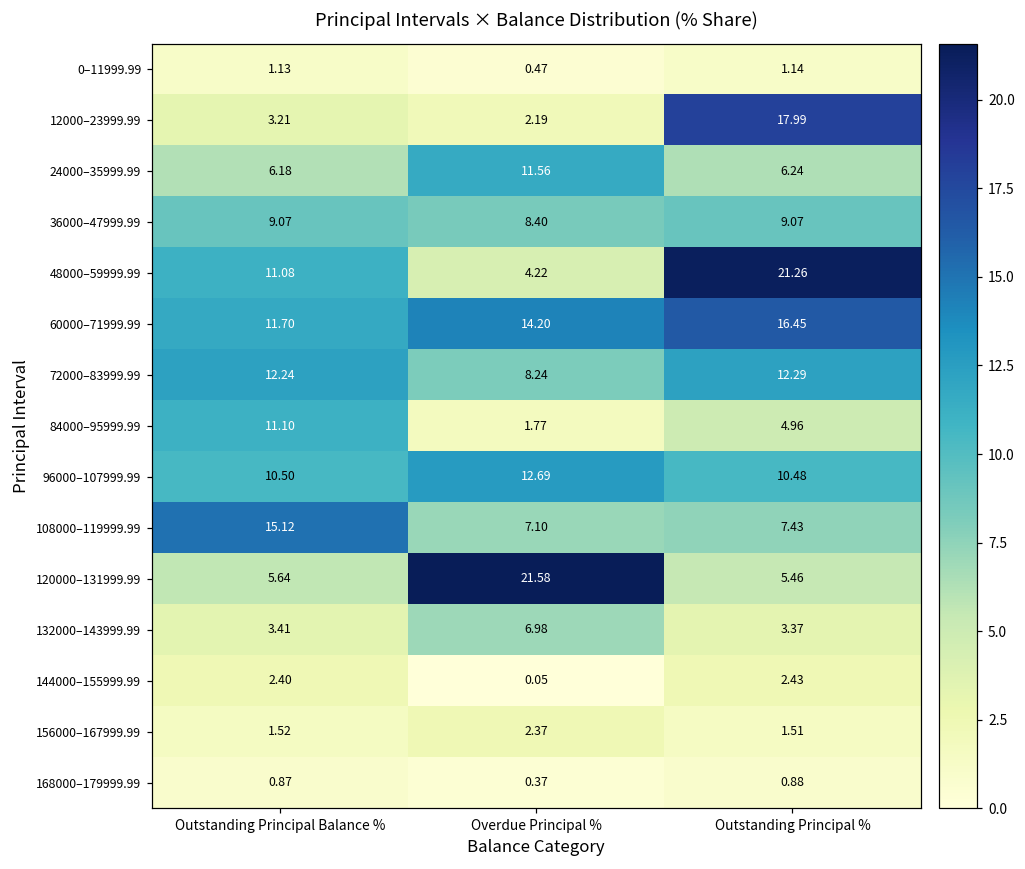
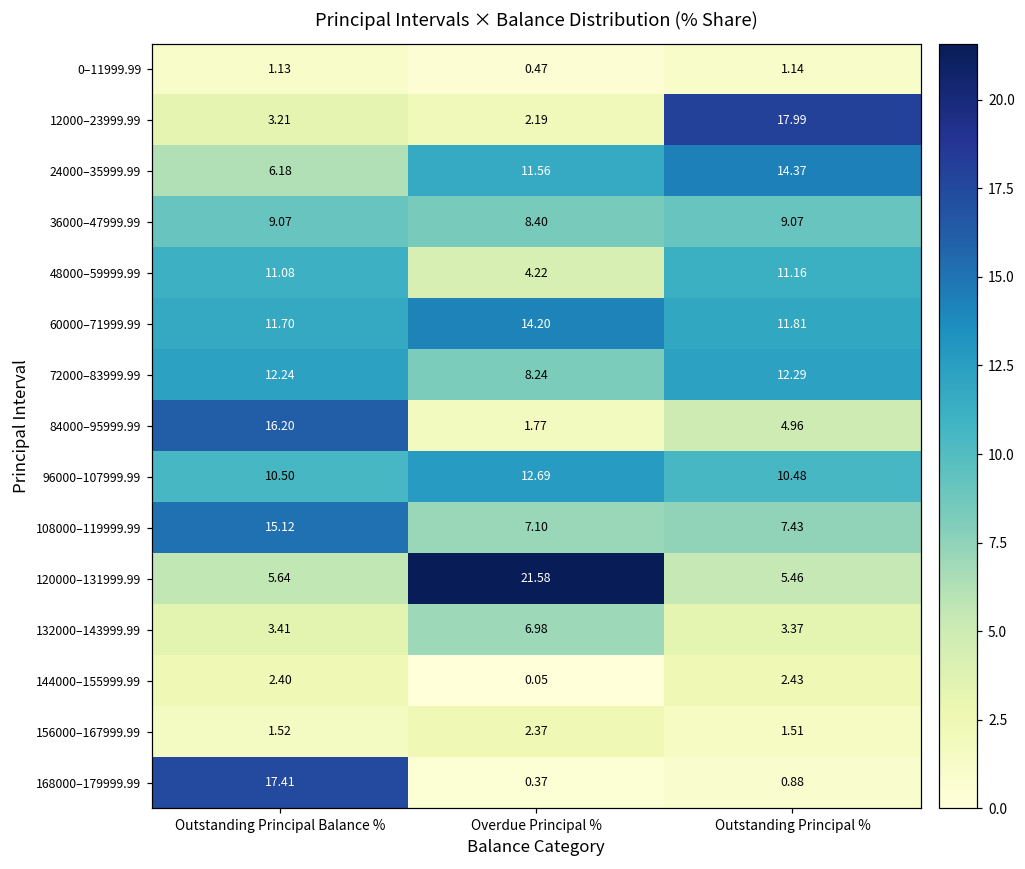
  {
    "0–11999.99": {
      "Outstanding Principal Balance %": 1.13,
      "Overdue Principal %": 0.47,
      "Outstanding Principal %": 1.14
    },
    "12000–23999.99": {
      "Outstanding Principal Balance %": 3.21,
      "Overdue Principal %": 2.19,
      "Outstanding Principal %": 17.99
    },
    "24000–35999.99": {
      "Outstanding Principal Balance %": 6.18,
      "Overdue Principal %": 11.56,
-     "Outstanding Principal %": 6.24
+     "Outstanding Principal %": 14.37
    },
    "36000–47999.99": {
      "Outstanding Principal Balance %": 9.07,
      "Overdue Principal %": 8.40,
      "Outstanding Principal %": 9.07
    },
    "48000–59999.99": {
      "Outstanding Principal Balance %": 11.08,
      "Overdue Principal %": 4.22,
-     "Outstanding Principal %": 21.26
+     "Outstanding Principal %": 11.16
    },
    "60000–71999.99": {
      "Outstanding Principal Balance %": 11.70,
      "Overdue Principal %": 14.20,
-     "Outstanding Principal %": 16.45
+     "Outstanding Principal %": 11.81
    },
    "72000–83999.99": {
      "Outstanding Principal Balance %": 12.24,
      "Overdue Principal %": 8.24,
      "Outstanding Principal %": 12.29
    },
    "84000–95999.99": {
-     "Outstanding Principal Balance %": 11.10,
+     "Outstanding Principal Balance %": 16.20,
      "Overdue Principal %": 1.77,
      "Outstanding Principal %": 4.96
    },
    "96000–107999.99": {
      "Outstanding Principal Balance %": 10.50,
      "Overdue Principal %": 12.69,
      "Outstanding Principal %": 10.48
    },
    "108000–119999.99": {
      "Outstanding Principal Balance %": 15.12,
      "Overdue Principal %": 7.10,
      "Outstanding Principal %": 7.43
    },
    "120000–131999.99": {
      "Outstanding Principal Balance %": 5.64,
      "Overdue Principal %": 21.58,
      "Outstanding Principal %": 5.46
    },
    "132000–143999.99": {
      "Outstanding Principal Balance %": 3.41,
      "Overdue Principal %": 6.98,
      "Outstanding Principal %": 3.37
    },
    "144000–155999.99": {
      "Outstanding Principal Balance %": 2.40,
      "Overdue Principal %": 0.05,
      "Outstanding Principal %": 2.43
    },
    "156000–167999.99": {
      "Outstanding Principal Balance %": 1.52,
      "Overdue Principal %": 2.37,
      "Outstanding Principal %": 1.51
    },
    "168000–179999.99": {
-     "Outstanding Principal Balance %": 0.87,
+     "Outstanding Principal Balance %": 17.41,
      "Overdue Principal %": 0.37,
      "Outstanding Principal %": 0.88
    }
  }
